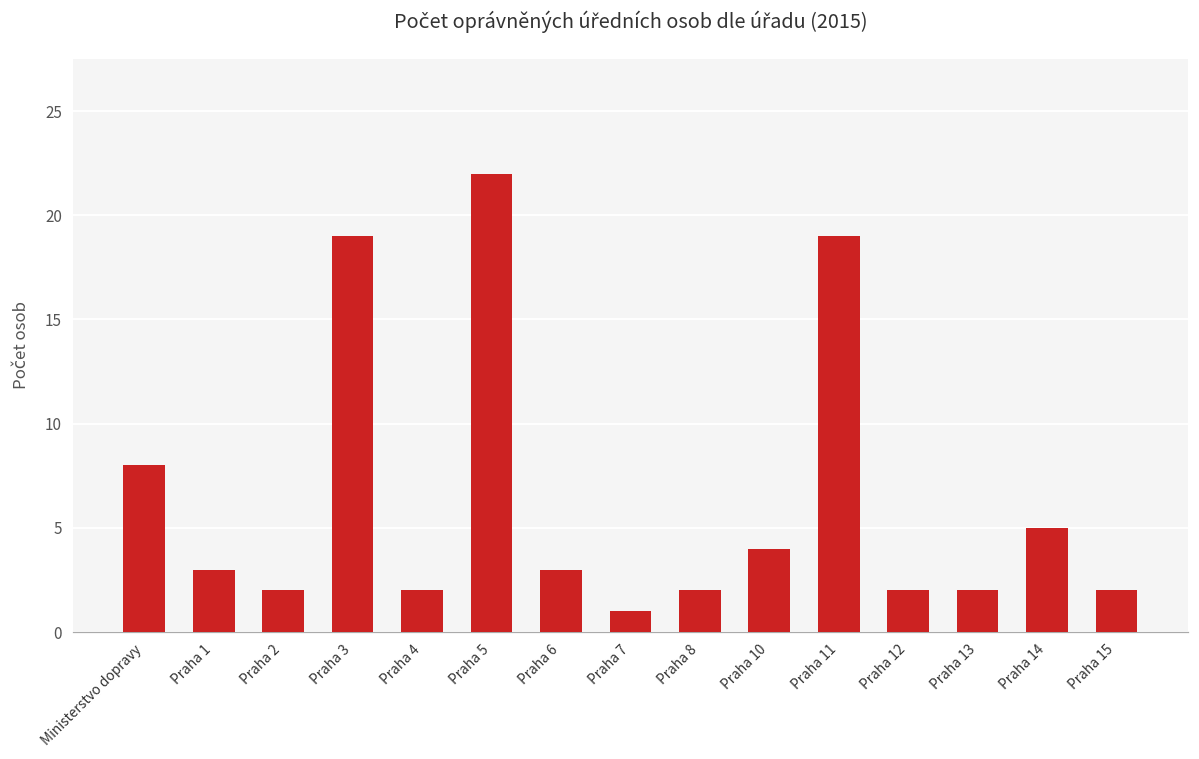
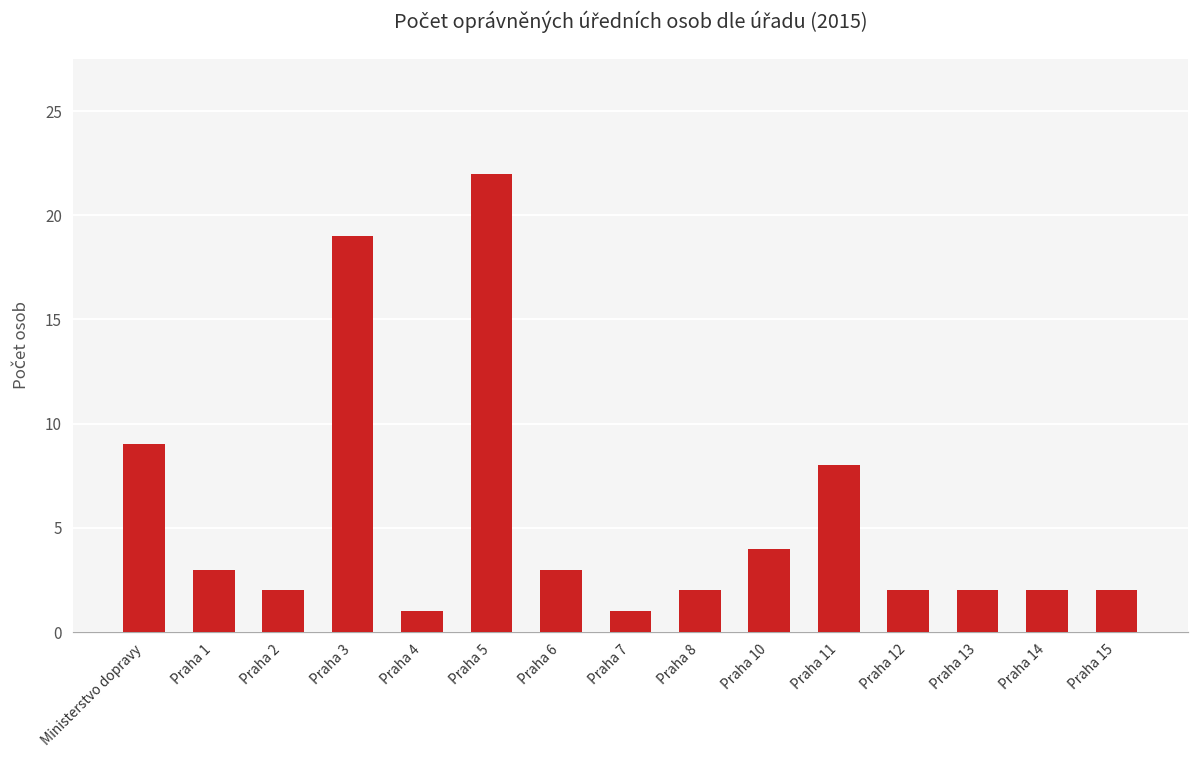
  {
-   "Ministerstvo dopravy": 8,
+   "Ministerstvo dopravy": 9,
    "Praha 1": 3,
    "Praha 2": 2,
    "Praha 3": 19,
-   "Praha 4": 2,
+   "Praha 4": 1,
    "Praha 5": 22,
    "Praha 6": 3,
    "Praha 7": 1,
    "Praha 8": 2,
    "Praha 10": 4,
-   "Praha 11": 19,
+   "Praha 11": 8,
    "Praha 12": 2,
    "Praha 13": 2,
-   "Praha 14": 5,
+   "Praha 14": 2,
    "Praha 15": 2
  }
